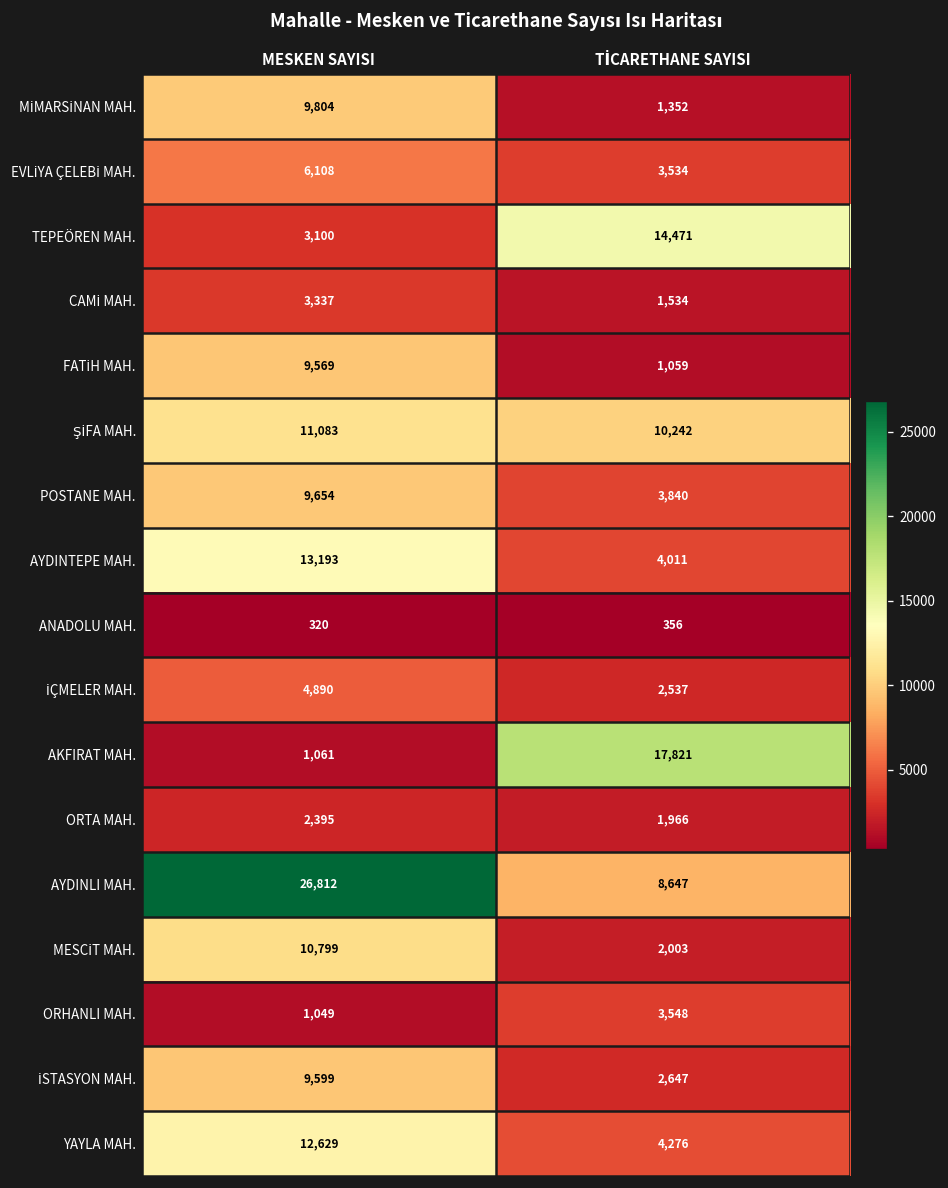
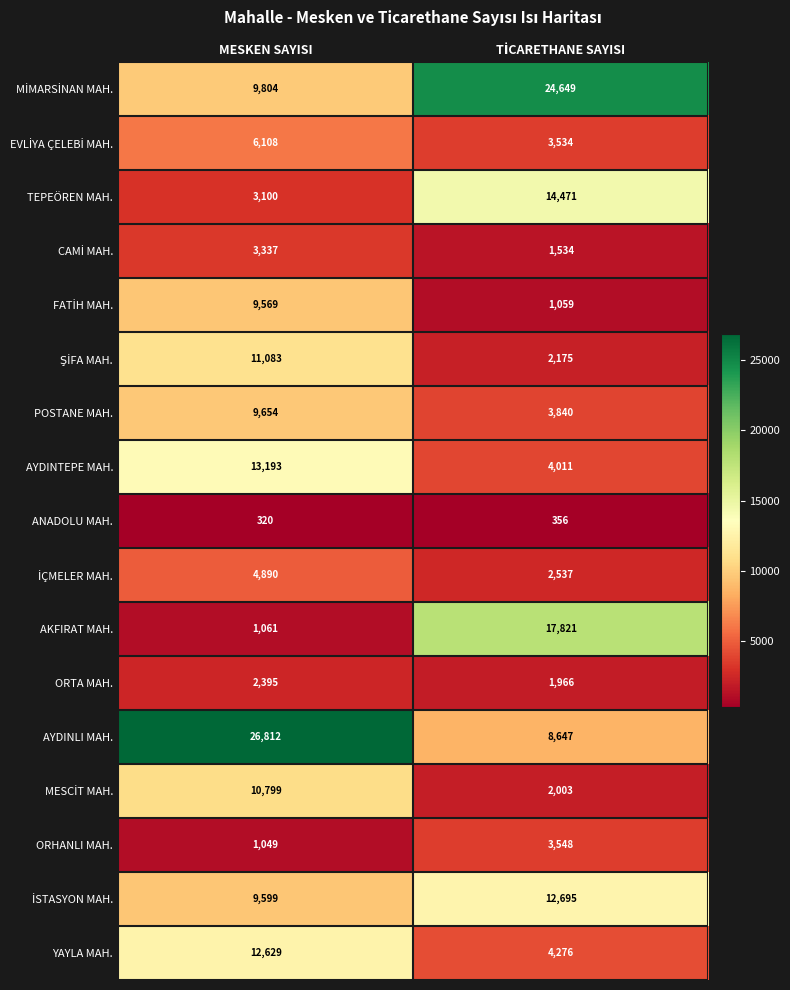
  {
    "MİMARSİNAN MAH.": {
      "MESKEN SAYISI": "9,804",
-     "TİCARETHANE SAYISI": "1,352"
+     "TİCARETHANE SAYISI": "24,649"
    },
    "EVLİYA ÇELEBİ MAH.": {
      "MESKEN SAYISI": "6,108",
      "TİCARETHANE SAYISI": "3,534"
    },
    "TEPEÖREN MAH.": {
      "MESKEN SAYISI": "3,100",
      "TİCARETHANE SAYISI": "14,471"
    },
    "CAMİ MAH.": {
      "MESKEN SAYISI": "3,337",
      "TİCARETHANE SAYISI": "1,534"
    },
    "FATİH MAH.": {
      "MESKEN SAYISI": "9,569",
      "TİCARETHANE SAYISI": "1,059"
    },
    "ŞİFA MAH.": {
      "MESKEN SAYISI": "11,083",
-     "TİCARETHANE SAYISI": "10,242"
+     "TİCARETHANE SAYISI": "2,175"
    },
    "POSTANE MAH.": {
      "MESKEN SAYISI": "9,654",
      "TİCARETHANE SAYISI": "3,840"
    },
    "AYDINTEPE MAH.": {
      "MESKEN SAYISI": "13,193",
      "TİCARETHANE SAYISI": "4,011"
    },
    "ANADOLU MAH.": {
      "MESKEN SAYISI": "320",
      "TİCARETHANE SAYISI": "356"
    },
    "İÇMELER MAH.": {
      "MESKEN SAYISI": "4,890",
      "TİCARETHANE SAYISI": "2,537"
    },
    "AKFIRAT MAH.": {
      "MESKEN SAYISI": "1,061",
      "TİCARETHANE SAYISI": "17,821"
    },
    "ORTA MAH.": {
      "MESKEN SAYISI": "2,395",
      "TİCARETHANE SAYISI": "1,966"
    },
    "AYDINLI MAH.": {
      "MESKEN SAYISI": "26,812",
      "TİCARETHANE SAYISI": "8,647"
    },
    "MESCİT MAH.": {
      "MESKEN SAYISI": "10,799",
      "TİCARETHANE SAYISI": "2,003"
    },
    "ORHANLI MAH.": {
      "MESKEN SAYISI": "1,049",
      "TİCARETHANE SAYISI": "3,548"
    },
    "İSTASYON MAH.": {
      "MESKEN SAYISI": "9,599",
-     "TİCARETHANE SAYISI": "2,647"
+     "TİCARETHANE SAYISI": "12,695"
    },
    "YAYLA MAH.": {
      "MESKEN SAYISI": "12,629",
      "TİCARETHANE SAYISI": "4,276"
    }
  }
